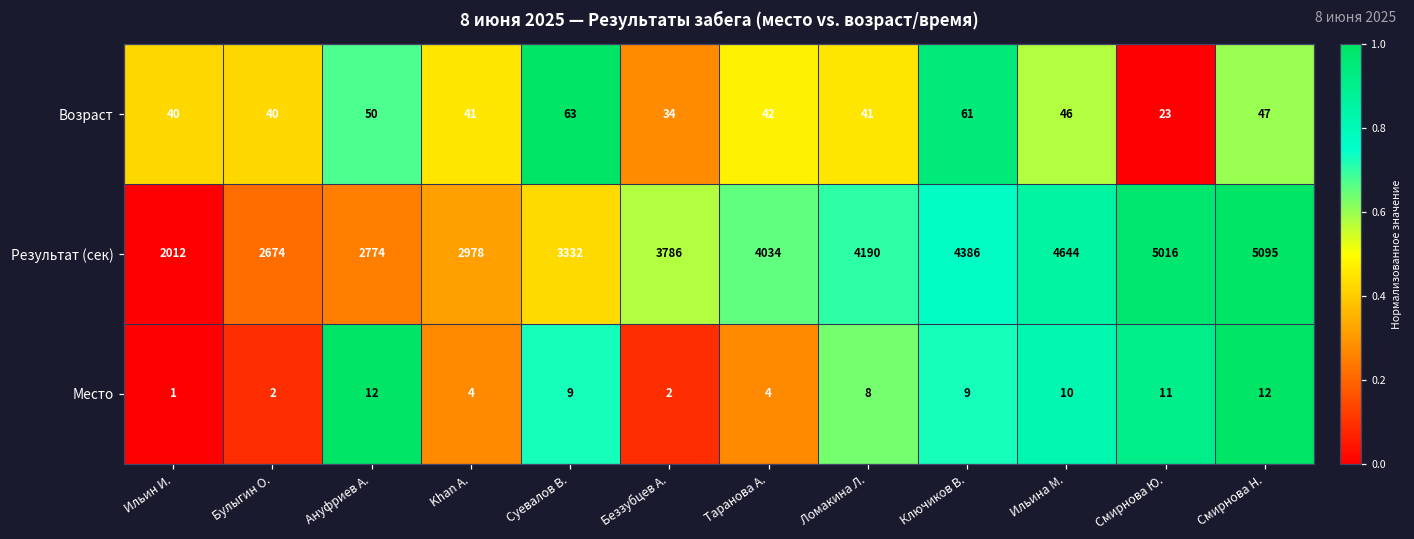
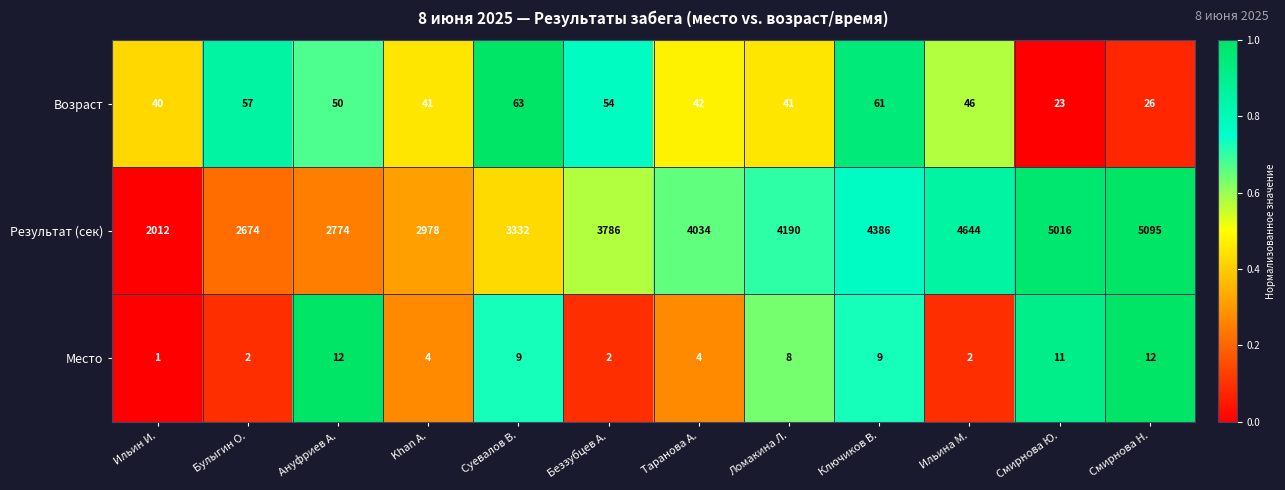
  {
    "Возраст": {
      "Ильин И.": 40,
-     "Булыгин О.": 40,
+     "Булыгин О.": 57,
      "Ануфриев А.": 50,
      "Khan A.": 41,
      "Суевалов В.": 63,
-     "Беззубцев А.": 34,
+     "Беззубцев А.": 54,
      "Таранова А.": 42,
      "Ломакина Л.": 41,
      "Ключиков В.": 61,
      "Ильина М.": 46,
      "Смирнова Ю.": 23,
-     "Смирнова Н.": 47
+     "Смирнова Н.": 26
    },
    "Результат (сек)": {
      "Ильин И.": 2012,
      "Булыгин О.": 2674,
      "Ануфриев А.": 2774,
      "Khan A.": 2978,
      "Суевалов В.": 3332,
      "Беззубцев А.": 3786,
      "Таранова А.": 4034,
      "Ломакина Л.": 4190,
      "Ключиков В.": 4386,
      "Ильина М.": 4644,
      "Смирнова Ю.": 5016,
      "Смирнова Н.": 5095
    },
    "Место": {
      "Ильин И.": 1,
      "Булыгин О.": 2,
      "Ануфриев А.": 12,
      "Khan A.": 4,
      "Суевалов В.": 9,
      "Беззубцев А.": 2,
      "Таранова А.": 4,
      "Ломакина Л.": 8,
      "Ключиков В.": 9,
-     "Ильина М.": 10,
+     "Ильина М.": 2,
      "Смирнова Ю.": 11,
      "Смирнова Н.": 12
    }
  }
